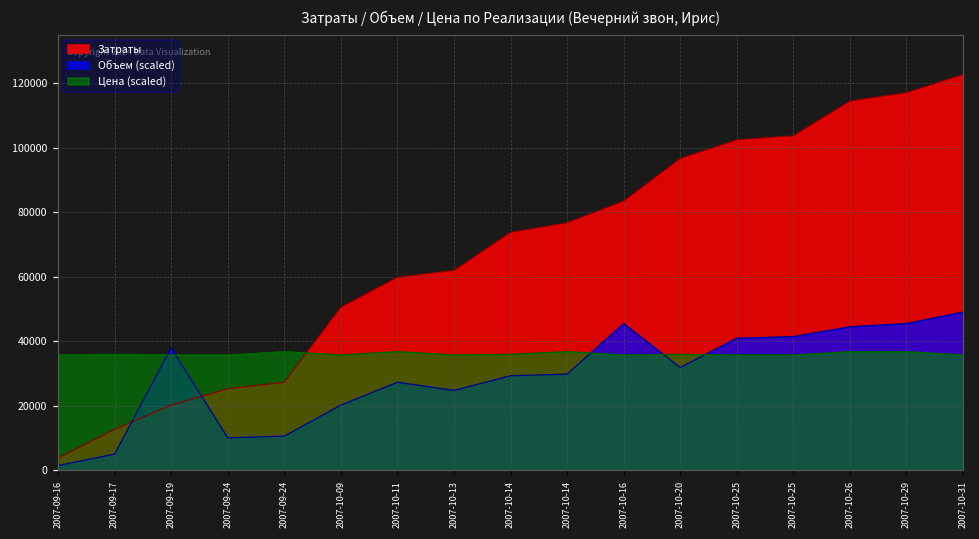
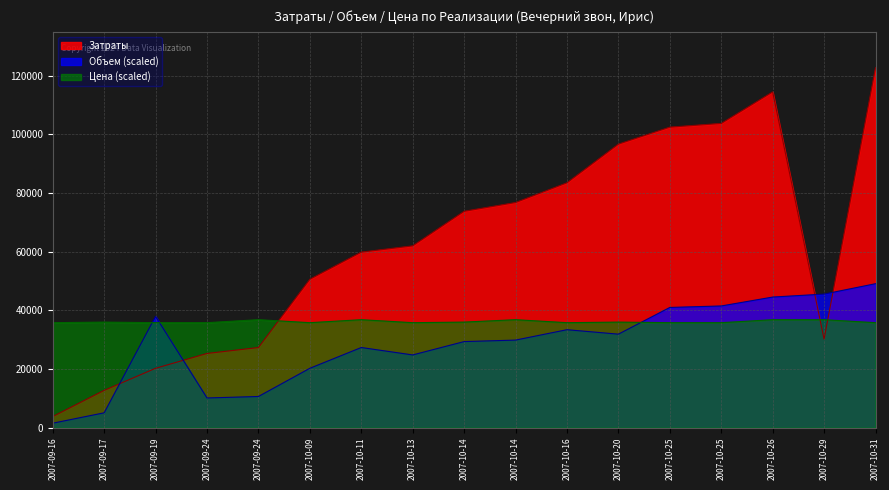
  {
    "Затраты": {
      "2007-09-16": 4000,
      "2007-09-17": 13000,
      "2007-09-19": 20000,
      "2007-10-09": 51000,
      "2007-10-11": 60000,
      "2007-10-13": 62000,
      "2007-10-16": 83000,
      "2007-10-20": 97000,
      "2007-10-26": 114000,
-     "2007-10-29": 117000,
+     "2007-10-29": 30000,
      "2007-10-31": 123000
    },
    "Объем (scaled)": {
      "2007-09-16": 2000,
      "2007-09-17": 5000,
      "2007-09-19": 38000,
      "2007-10-09": 20000,
      "2007-10-11": 27000,
      "2007-10-13": 25000,
-     "2007-10-16": 46000,
+     "2007-10-16": 33000,
      "2007-10-20": 32000,
      "2007-10-26": 45000,
      "2007-10-29": 46000,
      "2007-10-31": 49000
    },
    "Цена (scaled)": {
      "2007-09-16": 36000,
      "2007-09-17": 36000,
      "2007-09-19": 36000,
      "2007-10-09": 36000,
      "2007-10-11": 37000,
      "2007-10-13": 36000,
      "2007-10-16": 36000,
      "2007-10-20": 36000,
      "2007-10-26": 37000,
      "2007-10-29": 37000,
      "2007-10-31": 36000
    }
  }
